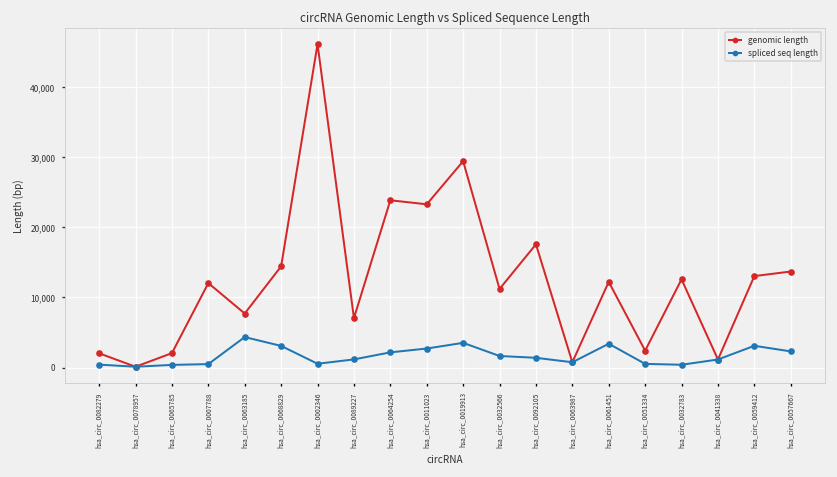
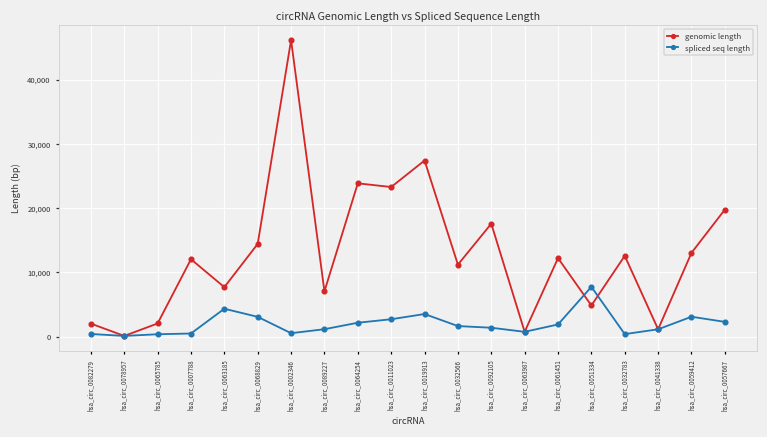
  {
    "genomic length": {
      "hsa_circ_0082279": "2,000",
      "hsa_circ_0065785": "2,000",
      "hsa_circ_0007788": "12,000",
      "hsa_circ_0063185": "8,000",
      "hsa_circ_0068829": "14,000",
      "hsa_circ_0002346": "46,000",
      "hsa_circ_0089227": "7,000",
      "hsa_circ_0064254": "24,000",
      "hsa_circ_0011023": "23,000",
-     "hsa_circ_0019913": "29,000",
+     "hsa_circ_0019913": "27,000",
      "hsa_circ_0032566": "11,000",
      "hsa_circ_0092105": "18,000",
      "hsa_circ_0061451": "12,000",
-     "hsa_circ_0051334": "2,000",
+     "hsa_circ_0051334": "5,000",
      "hsa_circ_0032783": "13,000",
      "hsa_circ_0059412": "13,000",
-     "hsa_circ_0057667": "14,000"
+     "hsa_circ_0057667": "20,000"
    },
    "spliced seq length": {
      "hsa_circ_0082279": "0",
      "hsa_circ_0065785": "0",
      "hsa_circ_0007788": "0",
      "hsa_circ_0063185": "4,000",
      "hsa_circ_0068829": "3,000",
      "hsa_circ_0002346": "1,000",
      "hsa_circ_0089227": "1,000",
      "hsa_circ_0064254": "2,000",
      "hsa_circ_0011023": "3,000",
      "hsa_circ_0019913": "4,000",
      "hsa_circ_0032566": "2,000",
      "hsa_circ_0092105": "1,000",
-     "hsa_circ_0061451": "3,000",
-     "hsa_circ_0051334": "1,000",
+     "hsa_circ_0061451": "2,000",
+     "hsa_circ_0051334": "8,000",
      "hsa_circ_0032783": "0",
      "hsa_circ_0059412": "3,000",
      "hsa_circ_0057667": "2,000"
    }
  }
